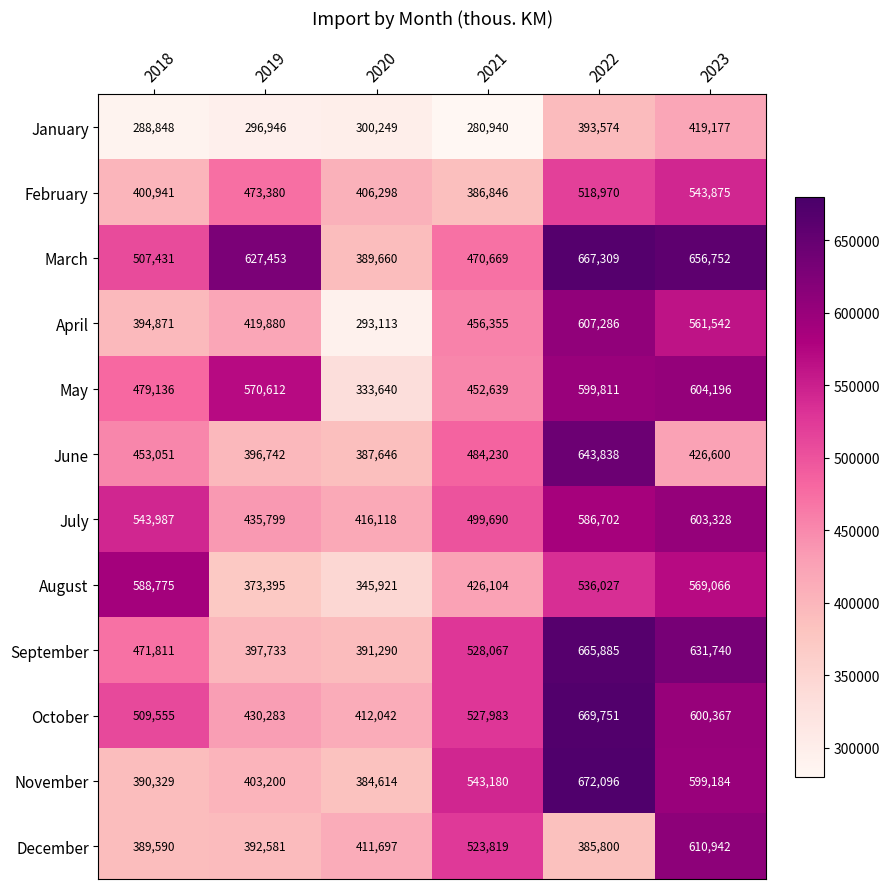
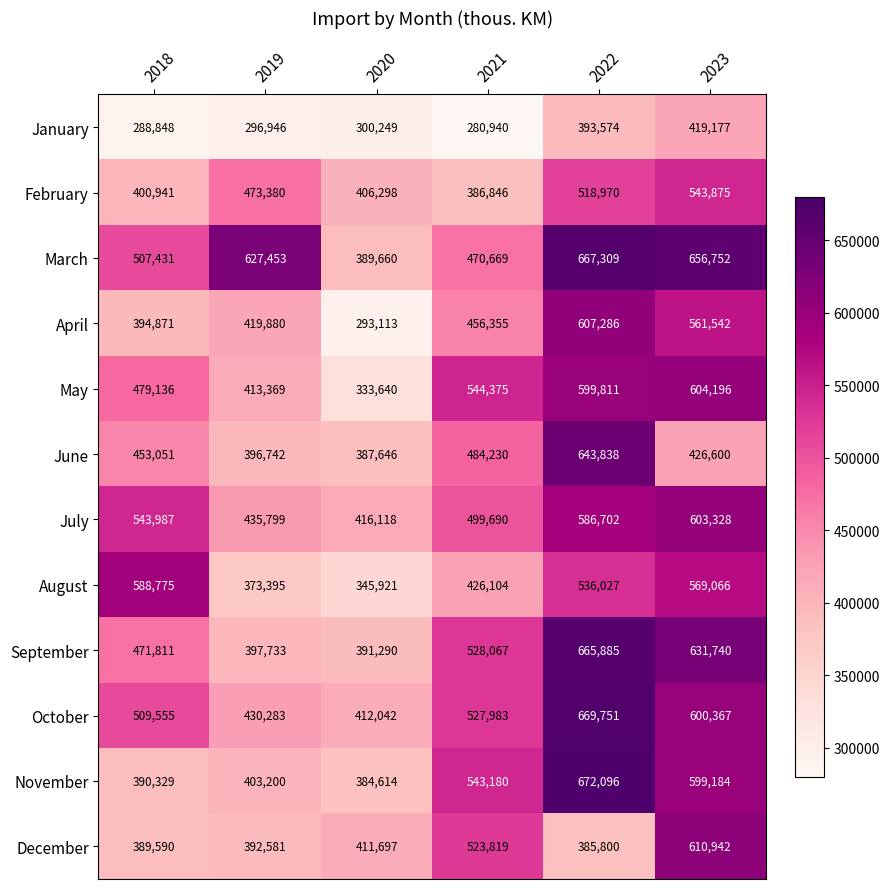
  {
    "January": {
      "2018": "288,848",
      "2019": "296,946",
      "2020": "300,249",
      "2021": "280,940",
      "2022": "393,574",
      "2023": "419,177"
    },
    "February": {
      "2018": "400,941",
      "2019": "473,380",
      "2020": "406,298",
      "2021": "386,846",
      "2022": "518,970",
      "2023": "543,875"
    },
    "March": {
      "2018": "507,431",
      "2019": "627,453",
      "2020": "389,660",
      "2021": "470,669",
      "2022": "667,309",
      "2023": "656,752"
    },
    "April": {
      "2018": "394,871",
      "2019": "419,880",
      "2020": "293,113",
      "2021": "456,355",
      "2022": "607,286",
      "2023": "561,542"
    },
    "May": {
      "2018": "479,136",
-     "2019": "570,612",
+     "2019": "413,369",
      "2020": "333,640",
-     "2021": "452,639",
+     "2021": "544,375",
      "2022": "599,811",
      "2023": "604,196"
    },
    "June": {
      "2018": "453,051",
      "2019": "396,742",
      "2020": "387,646",
      "2021": "484,230",
      "2022": "643,838",
      "2023": "426,600"
    },
    "July": {
      "2018": "543,987",
      "2019": "435,799",
      "2020": "416,118",
      "2021": "499,690",
      "2022": "586,702",
      "2023": "603,328"
    },
    "August": {
      "2018": "588,775",
      "2019": "373,395",
      "2020": "345,921",
      "2021": "426,104",
      "2022": "536,027",
      "2023": "569,066"
    },
    "September": {
      "2018": "471,811",
      "2019": "397,733",
      "2020": "391,290",
      "2021": "528,067",
      "2022": "665,885",
      "2023": "631,740"
    },
    "October": {
      "2018": "509,555",
      "2019": "430,283",
      "2020": "412,042",
      "2021": "527,983",
      "2022": "669,751",
      "2023": "600,367"
    },
    "November": {
      "2018": "390,329",
      "2019": "403,200",
      "2020": "384,614",
      "2021": "543,180",
      "2022": "672,096",
      "2023": "599,184"
    },
    "December": {
      "2018": "389,590",
      "2019": "392,581",
      "2020": "411,697",
      "2021": "523,819",
      "2022": "385,800",
      "2023": "610,942"
    }
  }
